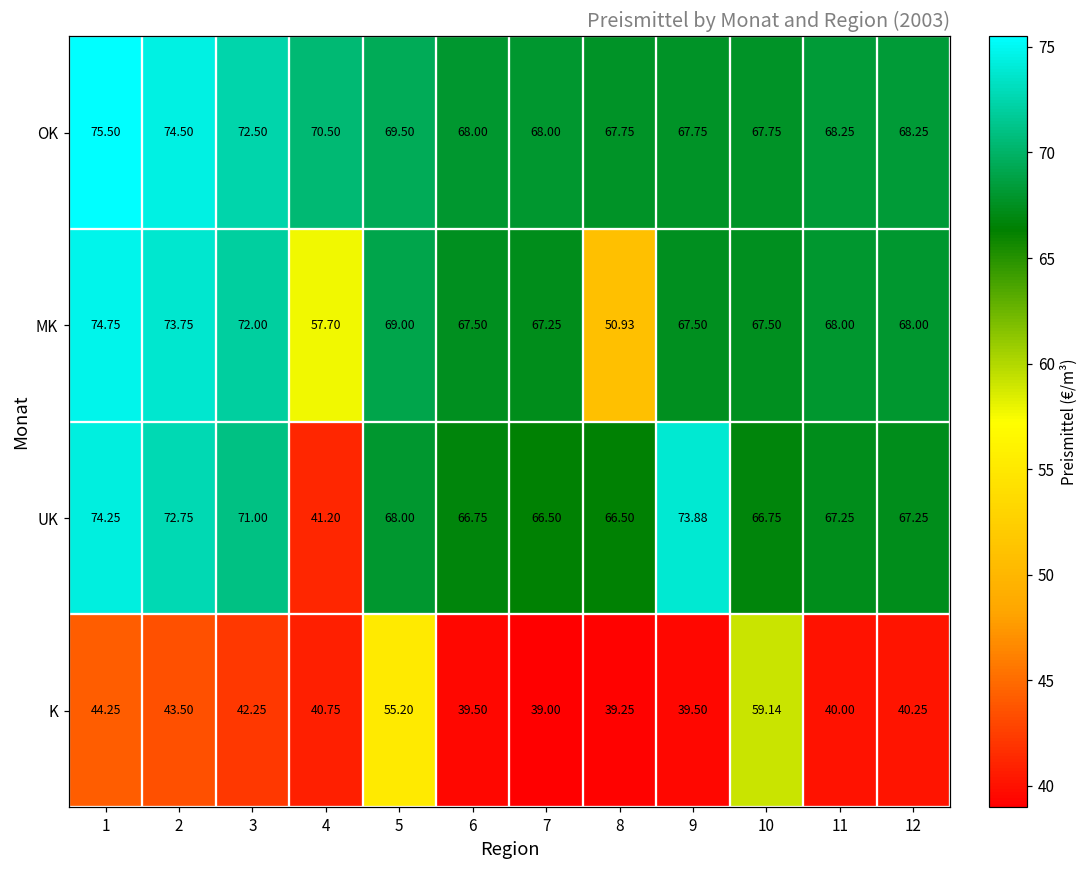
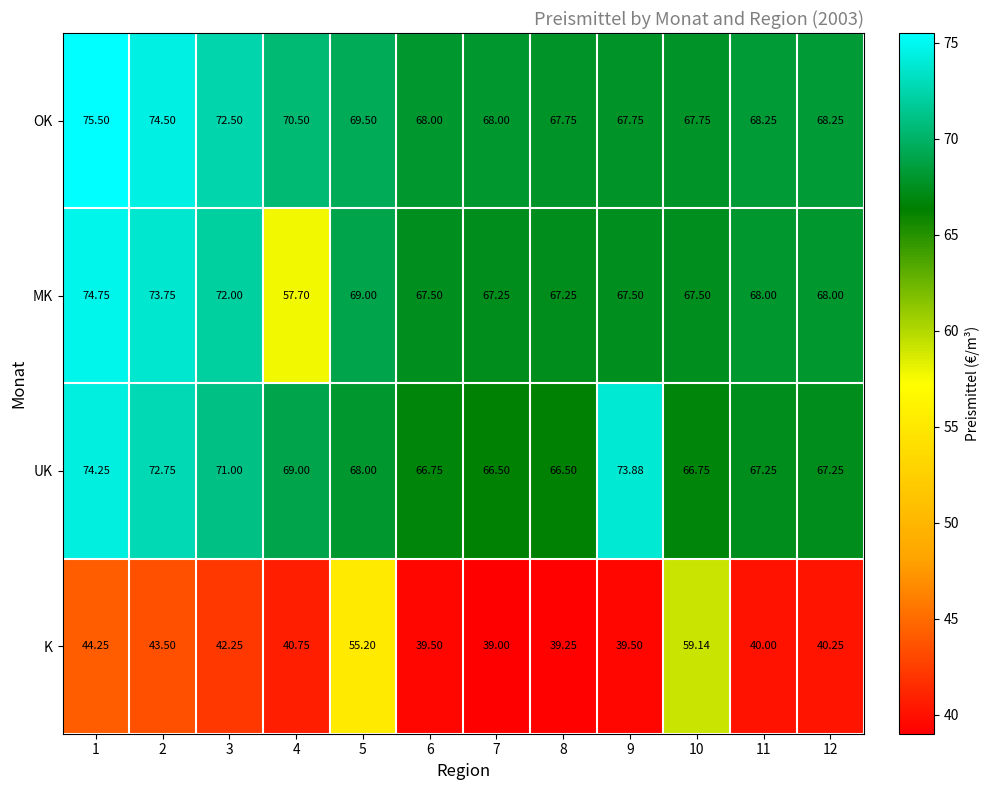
  {
    "OK": {
      "1": 75.50,
      "2": 74.50,
      "3": 72.50,
      "4": 70.50,
      "5": 69.50,
      "6": 68.00,
      "7": 68.00,
      "8": 67.75,
      "9": 67.75,
      "10": 67.75,
      "11": 68.25,
      "12": 68.25
    },
    "MK": {
      "1": 74.75,
      "2": 73.75,
      "3": 72.00,
      "4": 57.70,
      "5": 69.00,
      "6": 67.50,
      "7": 67.25,
-     "8": 50.93,
+     "8": 67.25,
      "9": 67.50,
      "10": 67.50,
      "11": 68.00,
      "12": 68.00
    },
    "UK": {
      "1": 74.25,
      "2": 72.75,
      "3": 71.00,
-     "4": 41.20,
+     "4": 69.00,
      "5": 68.00,
      "6": 66.75,
      "7": 66.50,
      "8": 66.50,
      "9": 73.88,
      "10": 66.75,
      "11": 67.25,
      "12": 67.25
    },
    "K": {
      "1": 44.25,
      "2": 43.50,
      "3": 42.25,
      "4": 40.75,
      "5": 55.20,
      "6": 39.50,
      "7": 39.00,
      "8": 39.25,
      "9": 39.50,
      "10": 59.14,
      "11": 40.00,
      "12": 40.25
    }
  }
